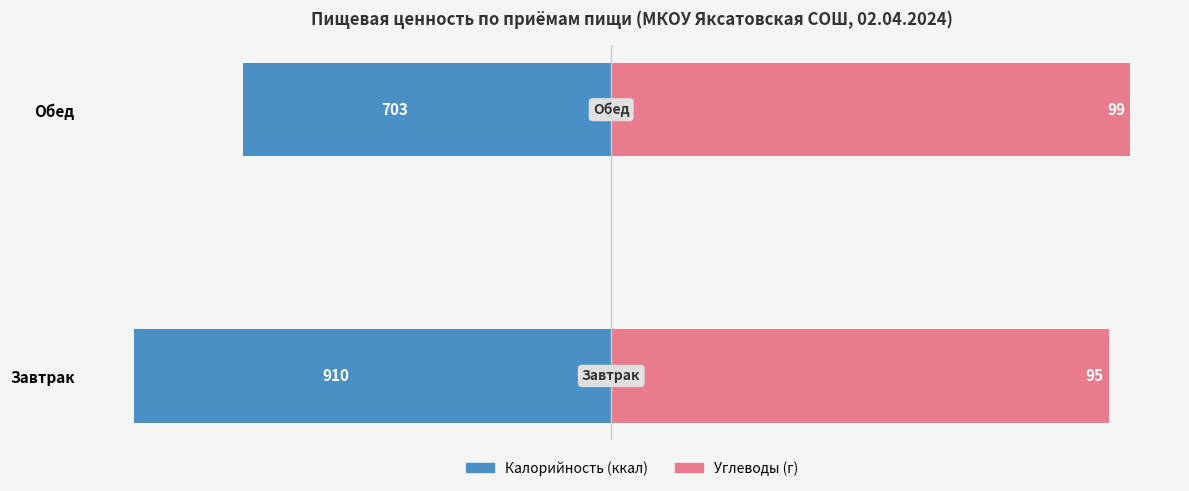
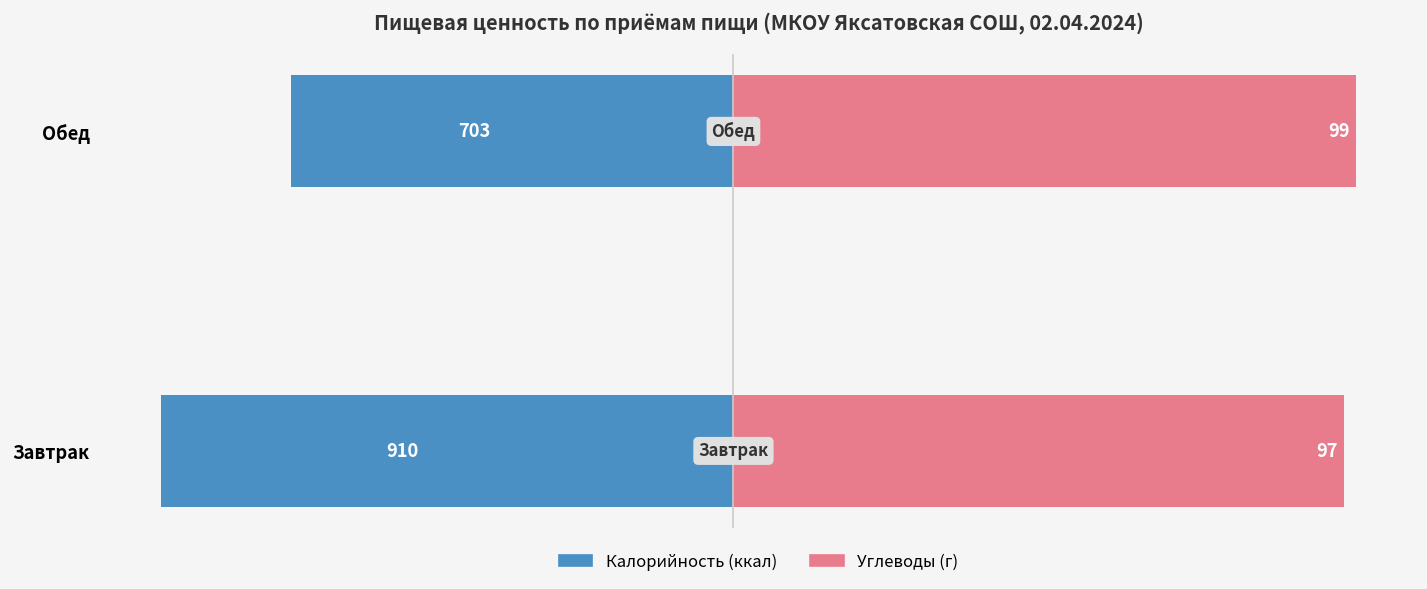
  {
    "Углеводы (г)": {
      "Обед": 99,
-     "Завтрак": 95
+     "Завтрак": 97
    }
  }
